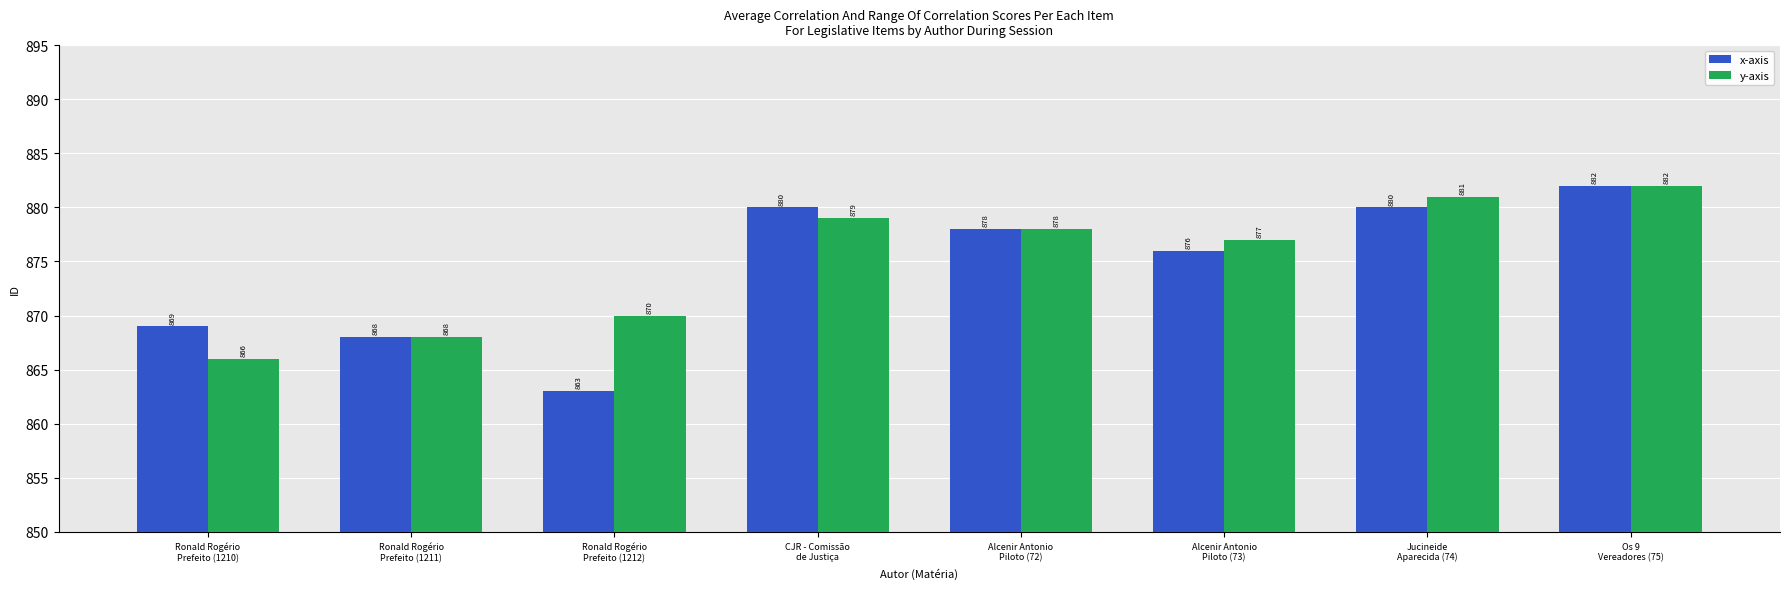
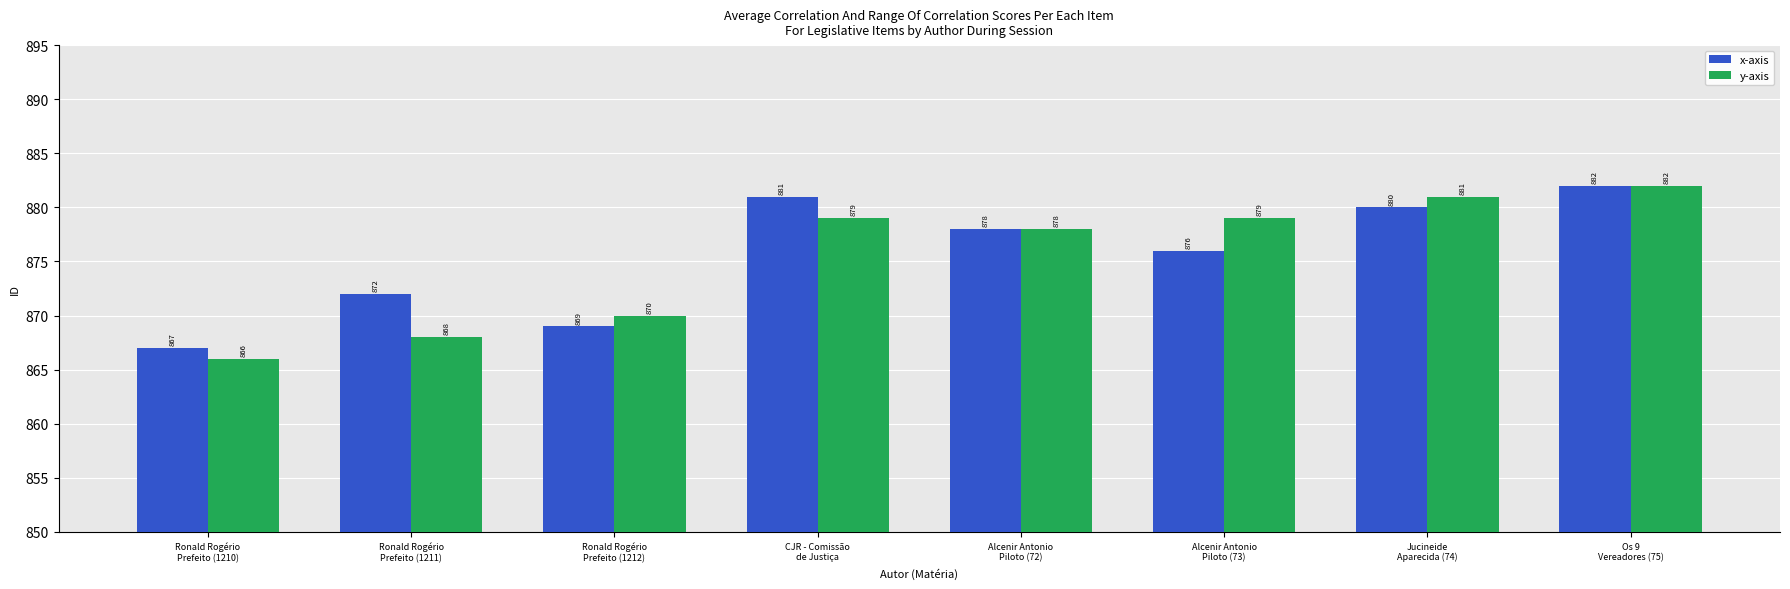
  {
    "x-axis": {
-     "Ronald Rogério Prefeito (1210)": 869,
-     "Ronald Rogério Prefeito (1211)": 868,
-     "Ronald Rogério Prefeito (1212)": 863,
-     "CJR - Comissão de Justiça": 880,
+     "Ronald Rogério Prefeito (1210)": 867,
+     "Ronald Rogério Prefeito (1211)": 872,
+     "Ronald Rogério Prefeito (1212)": 869,
+     "CJR - Comissão de Justiça": 881,
      "Alcenir Antonio Piloto (72)": 878,
      "Alcenir Antonio Piloto (73)": 876,
      "Jucineide Aparecida (74)": 880,
      "Os 9 Vereadores (75)": 882
    },
    "y-axis": {
      "Ronald Rogério Prefeito (1210)": 866,
      "Ronald Rogério Prefeito (1211)": 868,
      "Ronald Rogério Prefeito (1212)": 870,
      "CJR - Comissão de Justiça": 879,
      "Alcenir Antonio Piloto (72)": 878,
-     "Alcenir Antonio Piloto (73)": 877,
+     "Alcenir Antonio Piloto (73)": 879,
      "Jucineide Aparecida (74)": 881,
      "Os 9 Vereadores (75)": 882
    }
  }
